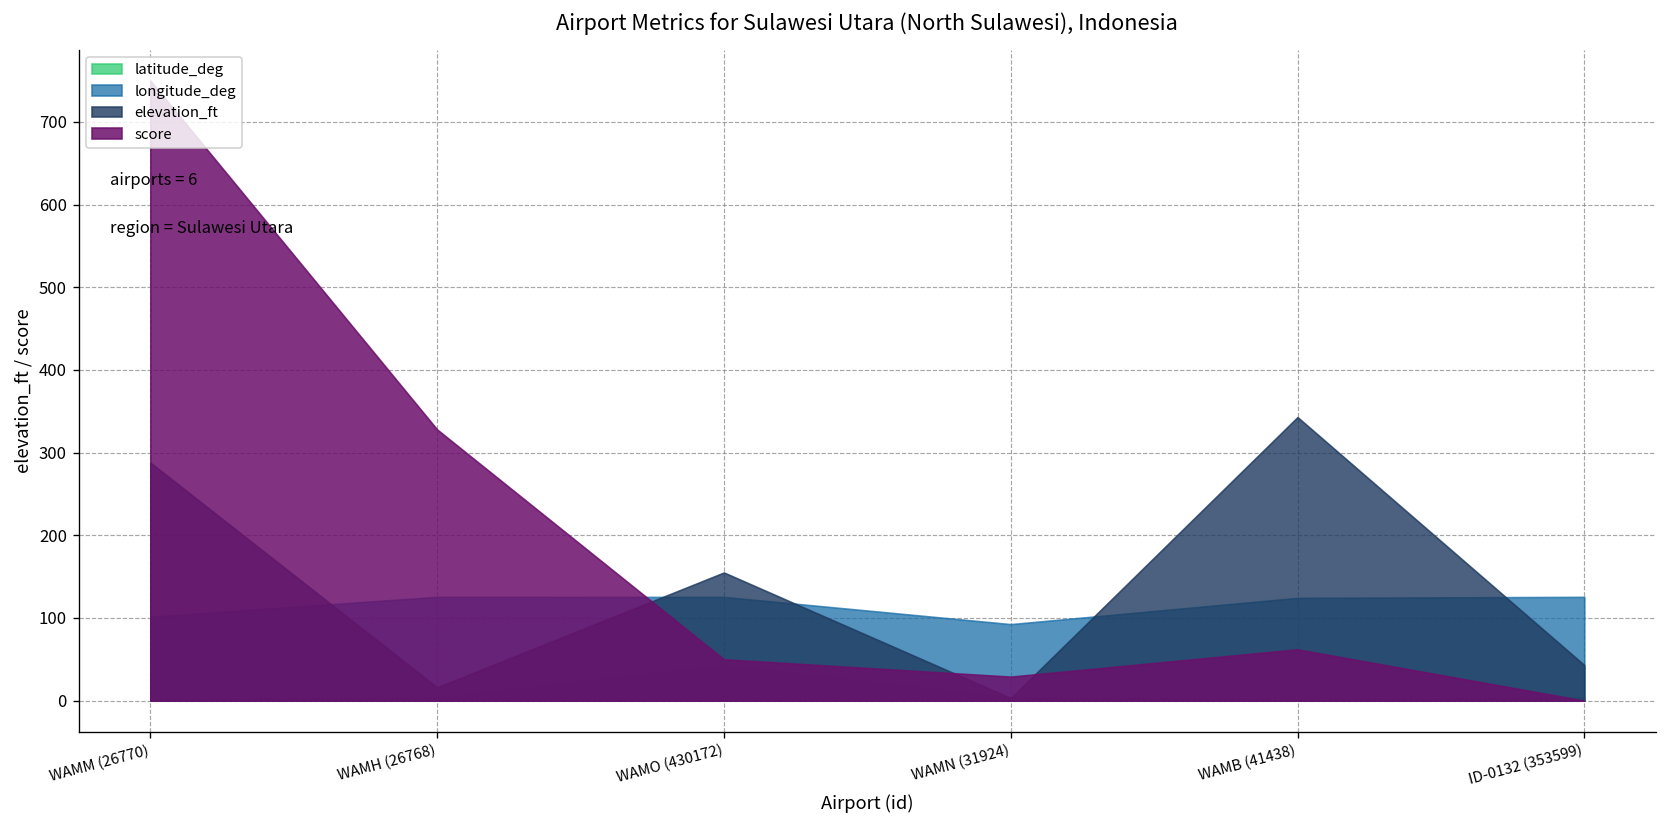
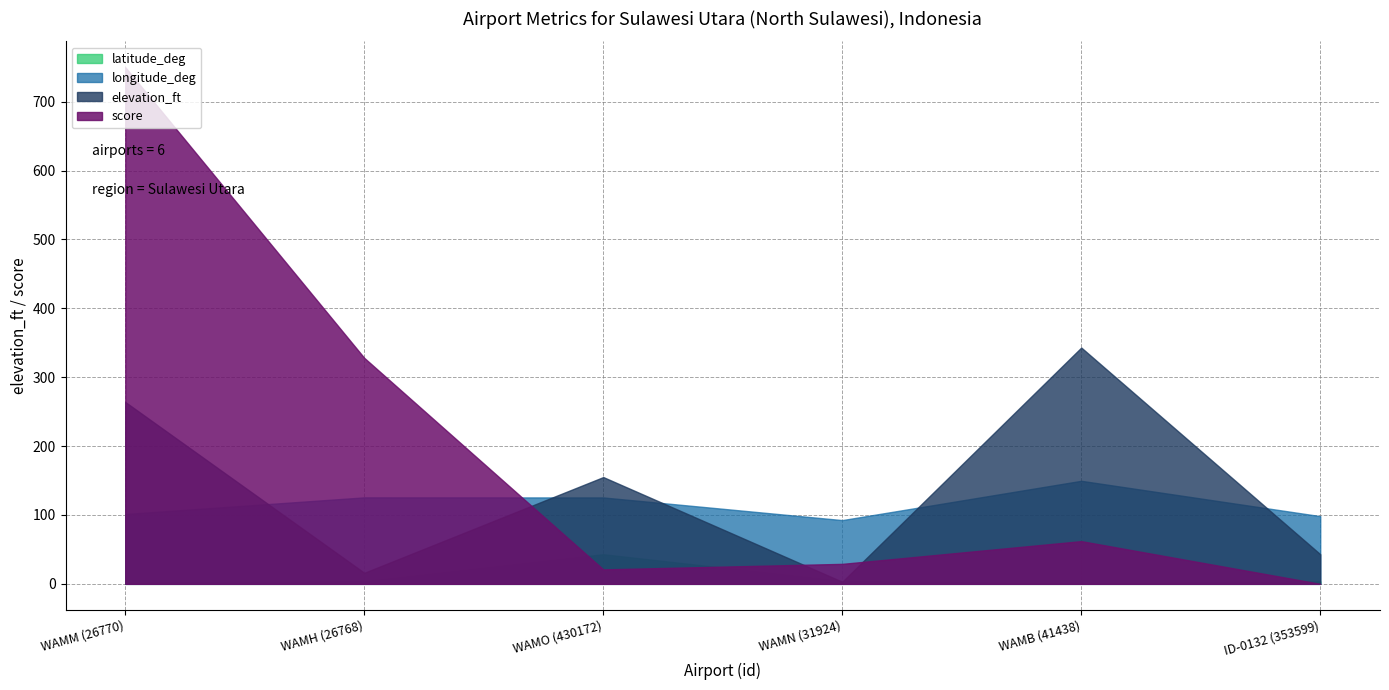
  {
    "latitude_deg": {
      "WAMH (26768)": 0,
      "WAMO (430172)": 40
    },
    "longitude_deg": {
      "WAMM (26770)": 100,
      "WAMH (26768)": 130,
      "WAMO (430172)": 130,
      "WAMN (31924)": 90,
-     "WAMB (41438)": 120,
-     "ID-0132 (353599)": 130
+     "WAMB (41438)": 150,
+     "ID-0132 (353599)": 100
    },
    "elevation_ft": {
-     "WAMM (26770)": 290,
+     "WAMM (26770)": 260,
      "WAMH (26768)": 20,
      "WAMO (430172)": 160,
      "WAMB (41438)": 340,
      "ID-0132 (353599)": 40
    },
    "score": {
      "WAMH (26768)": 330,
-     "WAMO (430172)": 50,
+     "WAMO (430172)": 20,
      "WAMN (31924)": 30,
      "WAMB (41438)": 60
    }
  }
